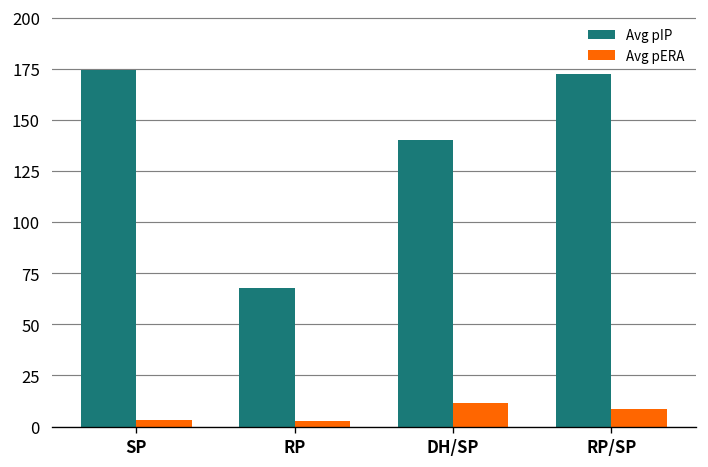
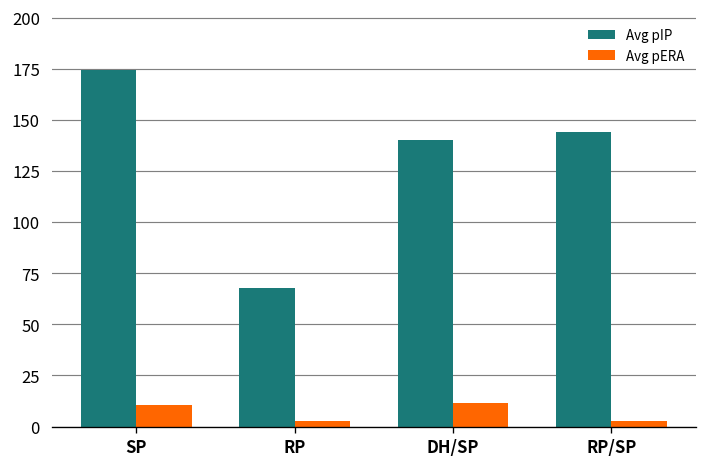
  {
    "Avg pIP": {
      "SP": 175,
      "RP": 68,
      "DH/SP": 140,
-     "RP/SP": 172
+     "RP/SP": 144
    },
    "Avg pERA": {
-     "SP": 3,
+     "SP": 11,
      "RP": 3,
      "DH/SP": 11,
-     "RP/SP": 8
+     "RP/SP": 3
    }
  }
